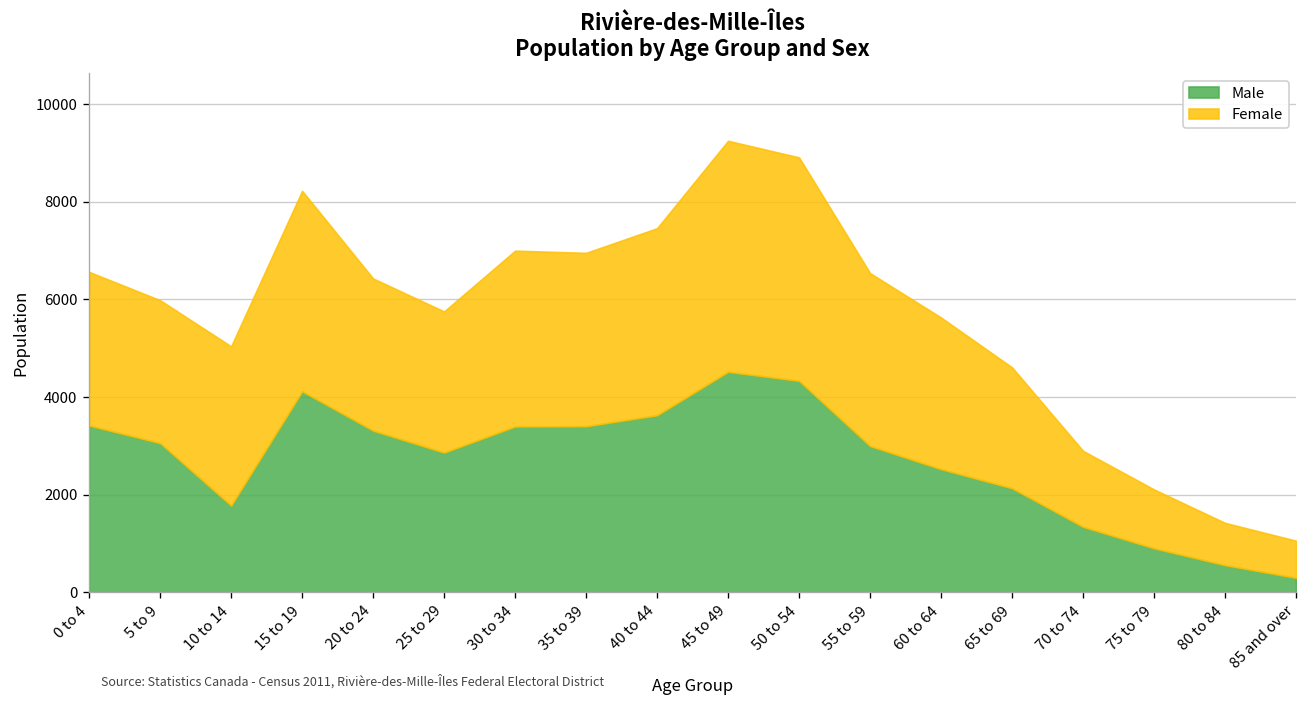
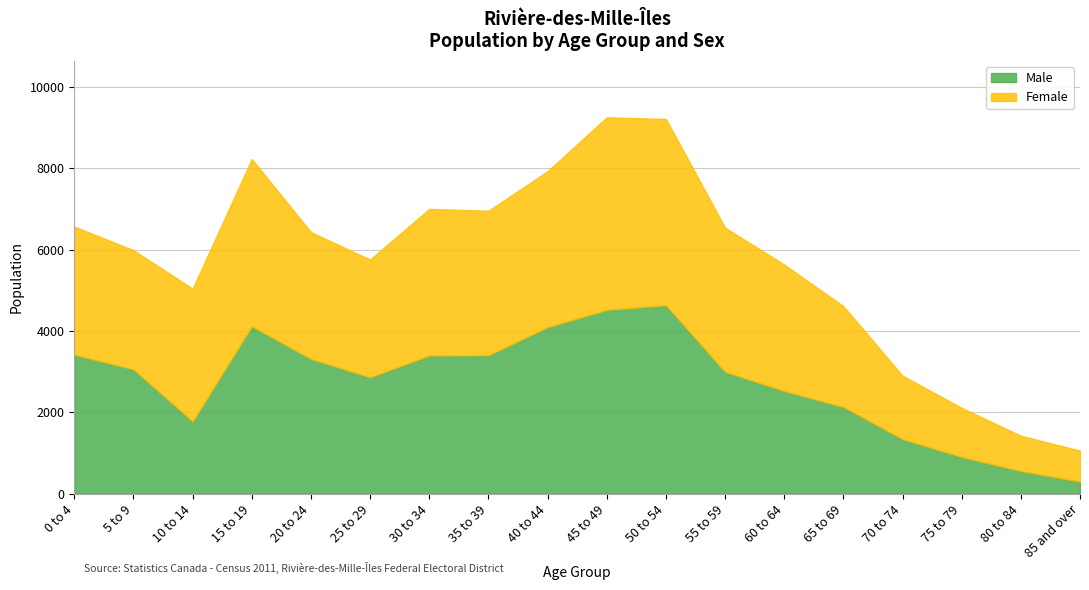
  {
    "Male": {
      "0 to 4": 3400,
      "5 to 9": 3100,
      "10 to 14": 1800,
      "15 to 19": 4100,
      "20 to 24": 3300,
      "25 to 29": 2900,
      "30 to 34": 3400,
      "35 to 39": 3400,
-     "40 to 44": 3600,
+     "40 to 44": 4100,
      "45 to 49": 4500,
-     "50 to 54": 4300,
+     "50 to 54": 4600,
      "55 to 59": 3000,
      "60 to 64": 2500,
      "65 to 69": 2100,
      "70 to 74": 1300,
      "75 to 79": 900,
      "80 to 84": 600,
      "85 and over": 300
    },
    "Female": {
      "0 to 4": 3100,
      "5 to 9": 2900,
      "10 to 14": 3300,
      "15 to 19": 4100,
      "20 to 24": 3100,
      "25 to 29": 2900,
      "30 to 34": 3600,
      "35 to 39": 3600,
      "40 to 44": 3800,
      "45 to 49": 4700,
      "50 to 54": 4600,
      "55 to 59": 3500,
      "60 to 64": 3100,
      "65 to 69": 2500,
      "70 to 74": 1600,
      "75 to 79": 1200,
      "80 to 84": 900,
      "85 and over": 800
    }
  }
